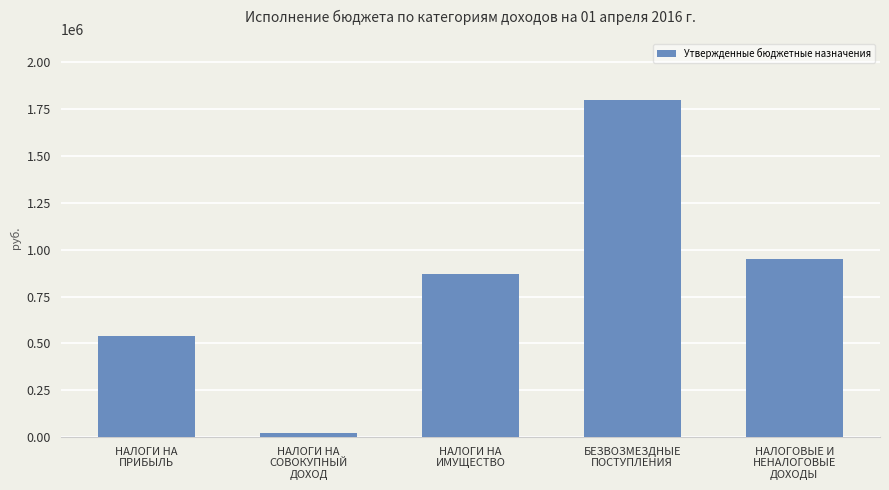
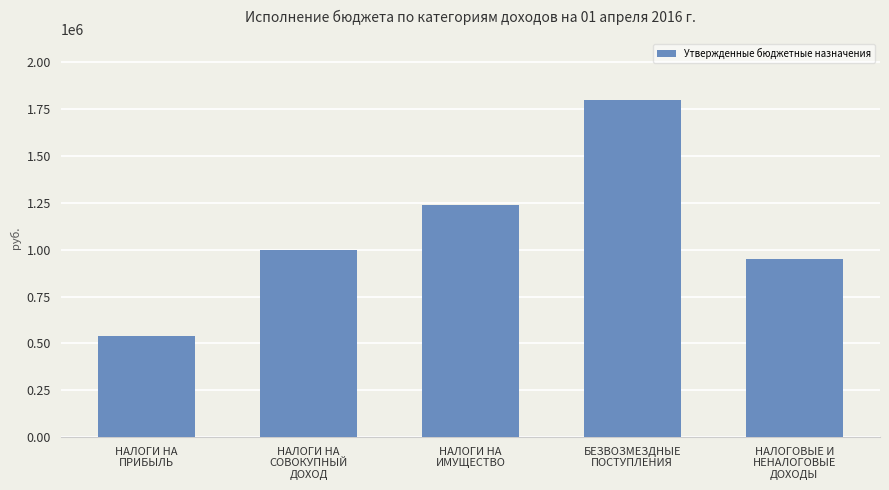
  {
    "НАЛОГИ НА ПРИБЫЛЬ": 540000,
-   "НАЛОГИ НА СОВОКУПНЫЙ ДОХОД": 20000,
-   "НАЛОГИ НА ИМУЩЕСТВО": 870000,
+   "НАЛОГИ НА СОВОКУПНЫЙ ДОХОД": 1000000,
+   "НАЛОГИ НА ИМУЩЕСТВО": 1240000,
    "БЕЗВОЗМЕЗДНЫЕ ПОСТУПЛЕНИЯ": 1800000,
    "НАЛОГОВЫЕ И НЕНАЛОГОВЫЕ ДОХОДЫ": 950000
  }
